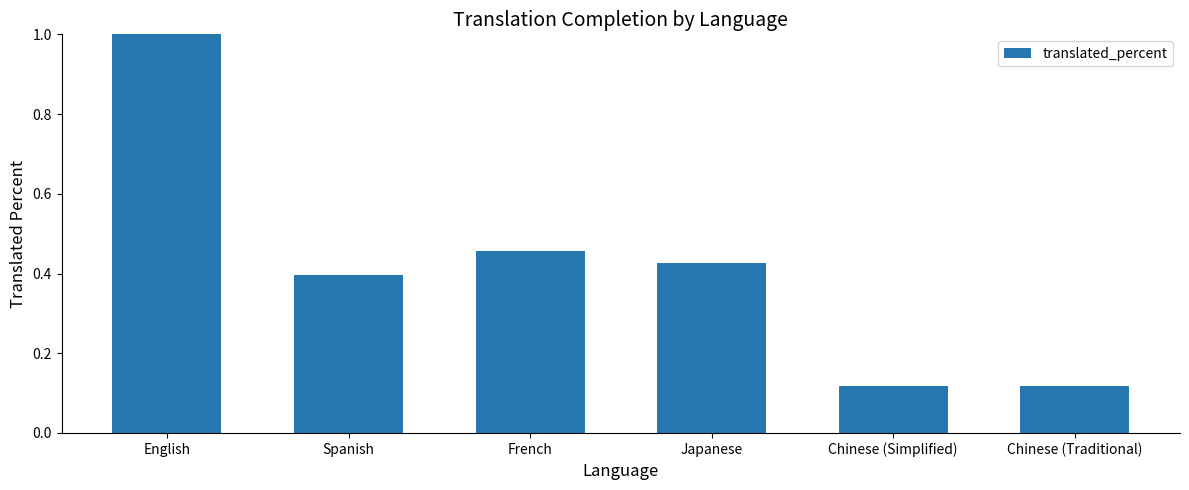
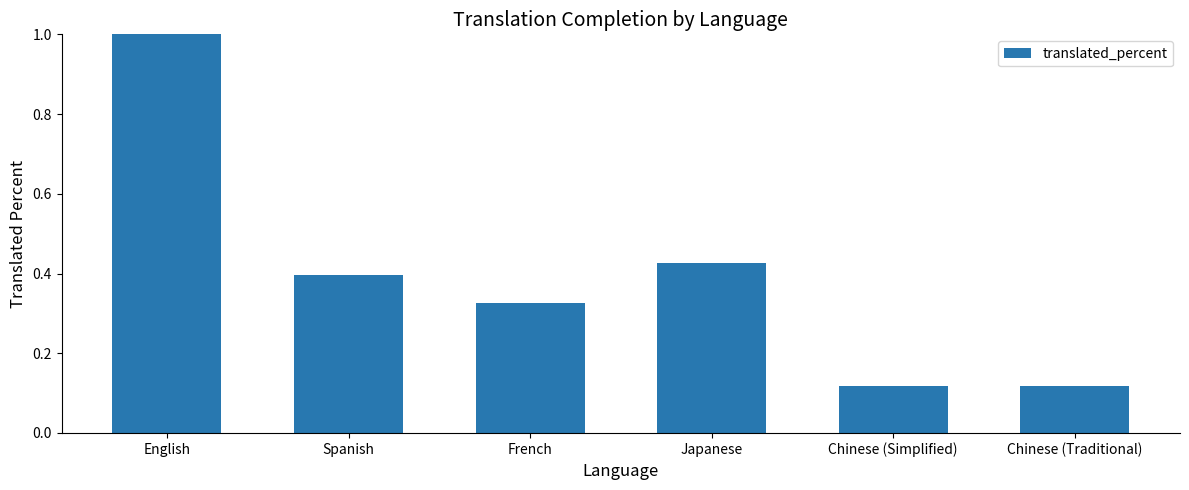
  {
    "English": 1.00,
    "Spanish": 0.40,
-   "French": 0.46,
+   "French": 0.33,
    "Japanese": 0.43,
    "Chinese (Simplified)": 0.12,
    "Chinese (Traditional)": 0.12
  }
